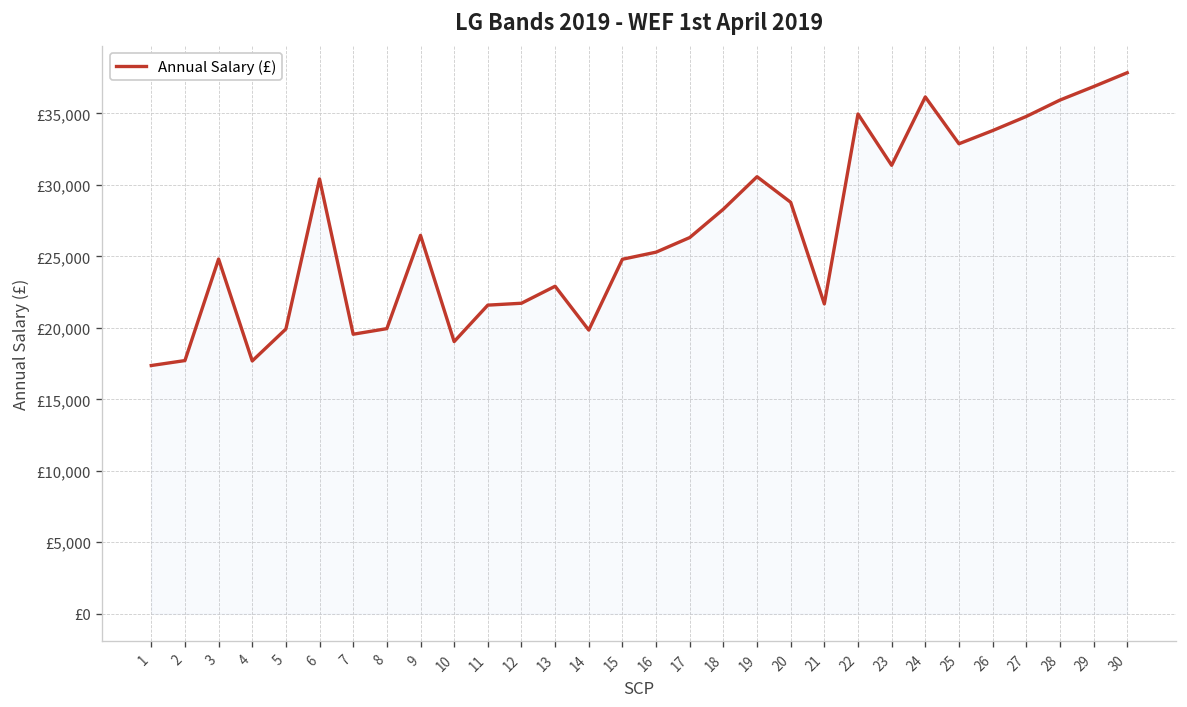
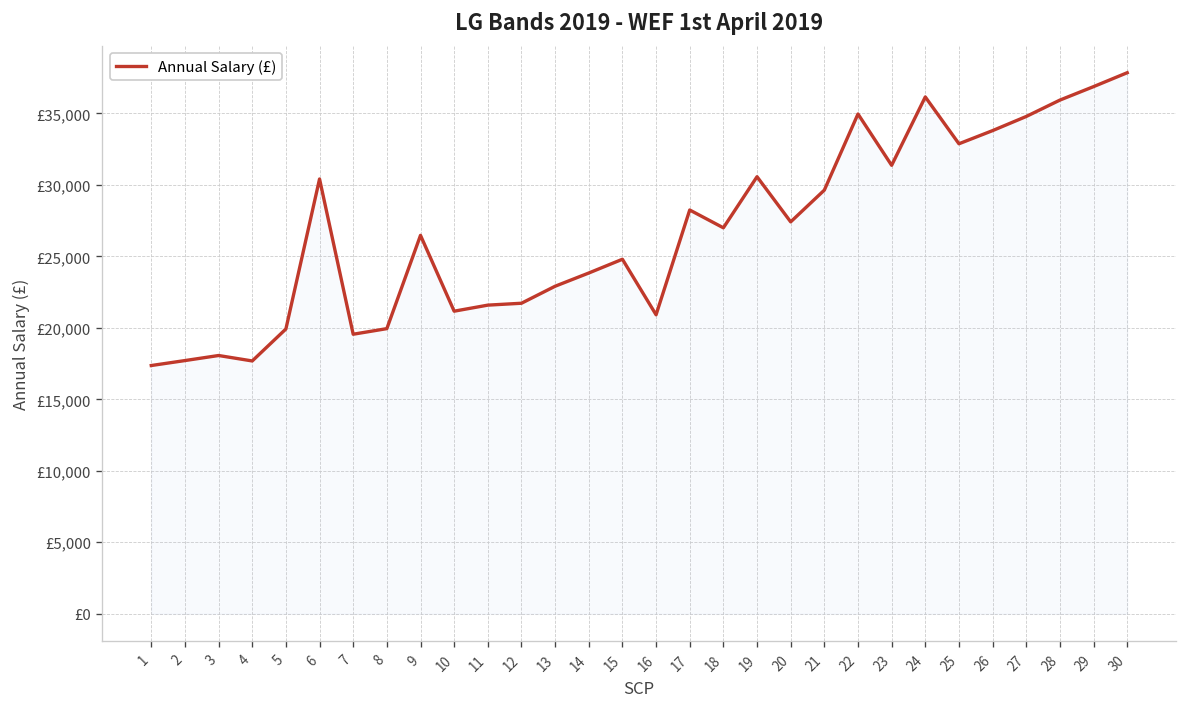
  {
    "1": "£17,400",
    "2": "£17,700",
-   "3": "£24,800",
+   "3": "£18,100",
    "4": "£17,700",
    "5": "£19,900",
    "6": "£30,400",
    "7": "£19,600",
    "8": "£19,900",
    "9": "£26,500",
-   "10": "£19,000",
+   "10": "£21,200",
    "11": "£21,600",
    "12": "£21,700",
    "13": "£22,900",
-   "14": "£19,800",
+   "14": "£23,800",
    "15": "£24,800",
-   "16": "£25,300",
-   "17": "£26,300",
-   "18": "£28,300",
+   "16": "£20,900",
+   "17": "£28,200",
+   "18": "£27,000",
    "19": "£30,600",
-   "20": "£28,800",
-   "21": "£21,700",
+   "20": "£27,400",
+   "21": "£29,600",
    "22": "£35,000",
    "23": "£31,400",
    "24": "£36,200",
    "25": "£32,900",
    "26": "£33,800",
    "27": "£34,800",
    "28": "£35,900",
    "29": "£36,900",
    "30": "£37,800"
  }
